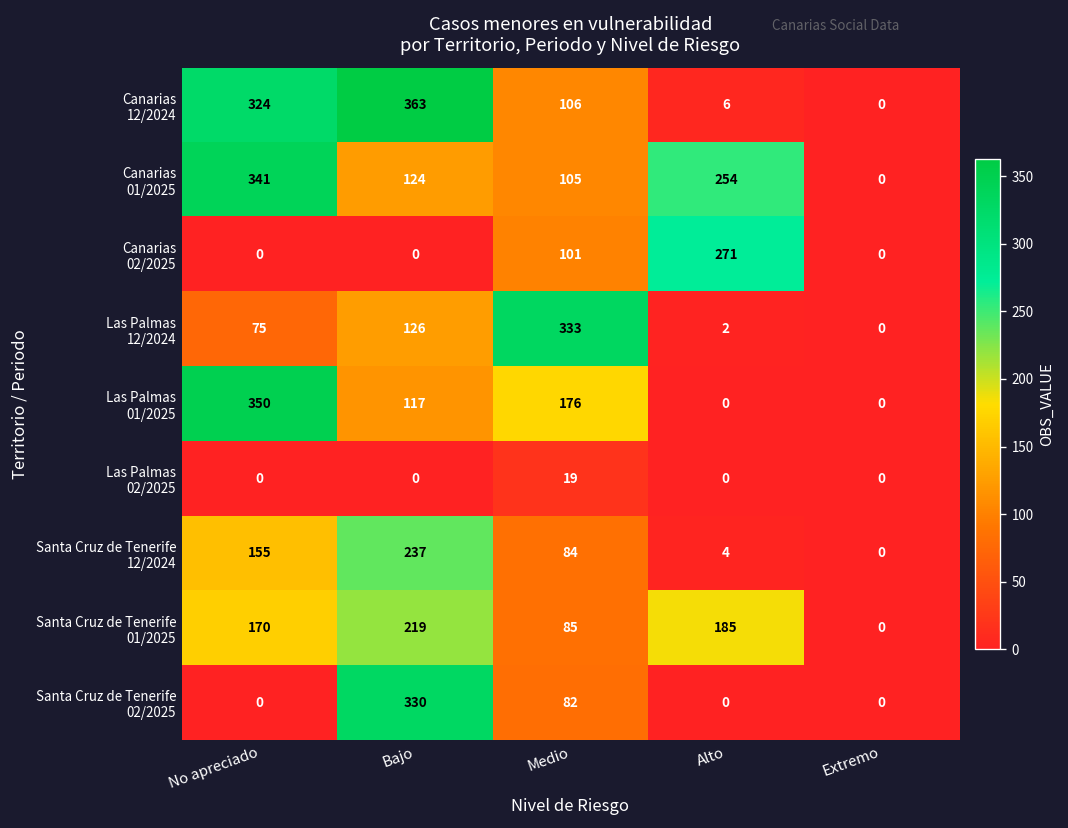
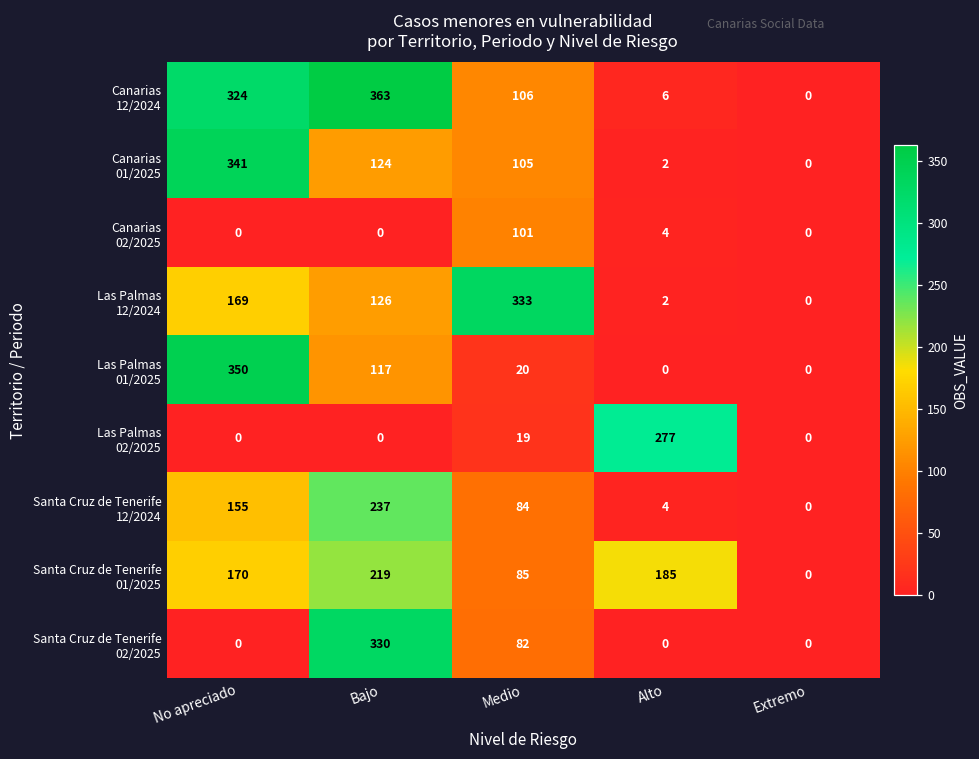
  {
    "Canarias 12/2024": {
      "No apreciado": 324,
      "Bajo": 363,
      "Medio": 106,
      "Alto": 6,
      "Extremo": 0
    },
    "Canarias 01/2025": {
      "No apreciado": 341,
      "Bajo": 124,
      "Medio": 105,
-     "Alto": 254,
+     "Alto": 2,
      "Extremo": 0
    },
    "Canarias 02/2025": {
      "No apreciado": 0,
      "Bajo": 0,
      "Medio": 101,
-     "Alto": 271,
+     "Alto": 4,
      "Extremo": 0
    },
    "Las Palmas 12/2024": {
-     "No apreciado": 75,
+     "No apreciado": 169,
      "Bajo": 126,
      "Medio": 333,
      "Alto": 2,
      "Extremo": 0
    },
    "Las Palmas 01/2025": {
      "No apreciado": 350,
      "Bajo": 117,
-     "Medio": 176,
+     "Medio": 20,
      "Alto": 0,
      "Extremo": 0
    },
    "Las Palmas 02/2025": {
      "No apreciado": 0,
      "Bajo": 0,
      "Medio": 19,
-     "Alto": 0,
+     "Alto": 277,
      "Extremo": 0
    },
    "Santa Cruz de Tenerife 12/2024": {
      "No apreciado": 155,
      "Bajo": 237,
      "Medio": 84,
      "Alto": 4,
      "Extremo": 0
    },
    "Santa Cruz de Tenerife 01/2025": {
      "No apreciado": 170,
      "Bajo": 219,
      "Medio": 85,
      "Alto": 185,
      "Extremo": 0
    },
    "Santa Cruz de Tenerife 02/2025": {
      "No apreciado": 0,
      "Bajo": 330,
      "Medio": 82,
      "Alto": 0,
      "Extremo": 0
    }
  }
